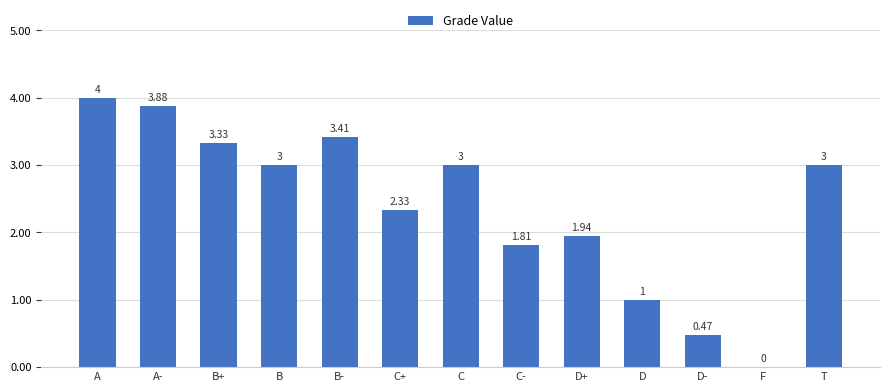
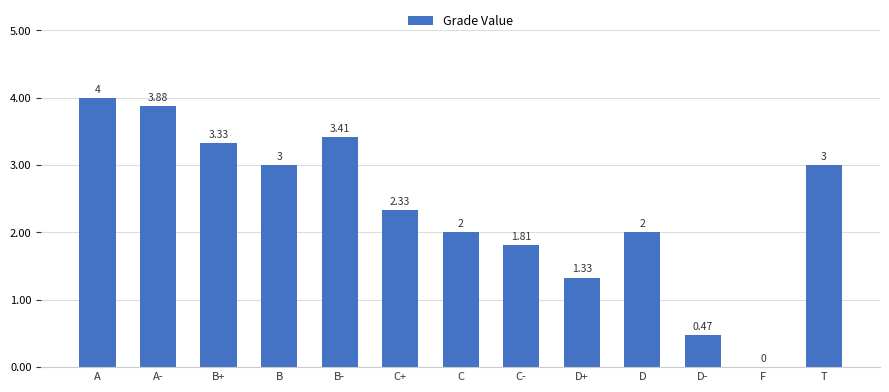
  {
    "A": 4,
    "A-": 3.88,
    "B+": 3.33,
    "B": 3,
    "B-": 3.41,
    "C+": 2.33,
-   "C": 3,
+   "C": 2,
    "C-": 1.81,
-   "D+": 1.94,
-   "D": 1,
+   "D+": 1.33,
+   "D": 2,
    "D-": 0.47,
    "F": 0,
    "T": 3
  }
